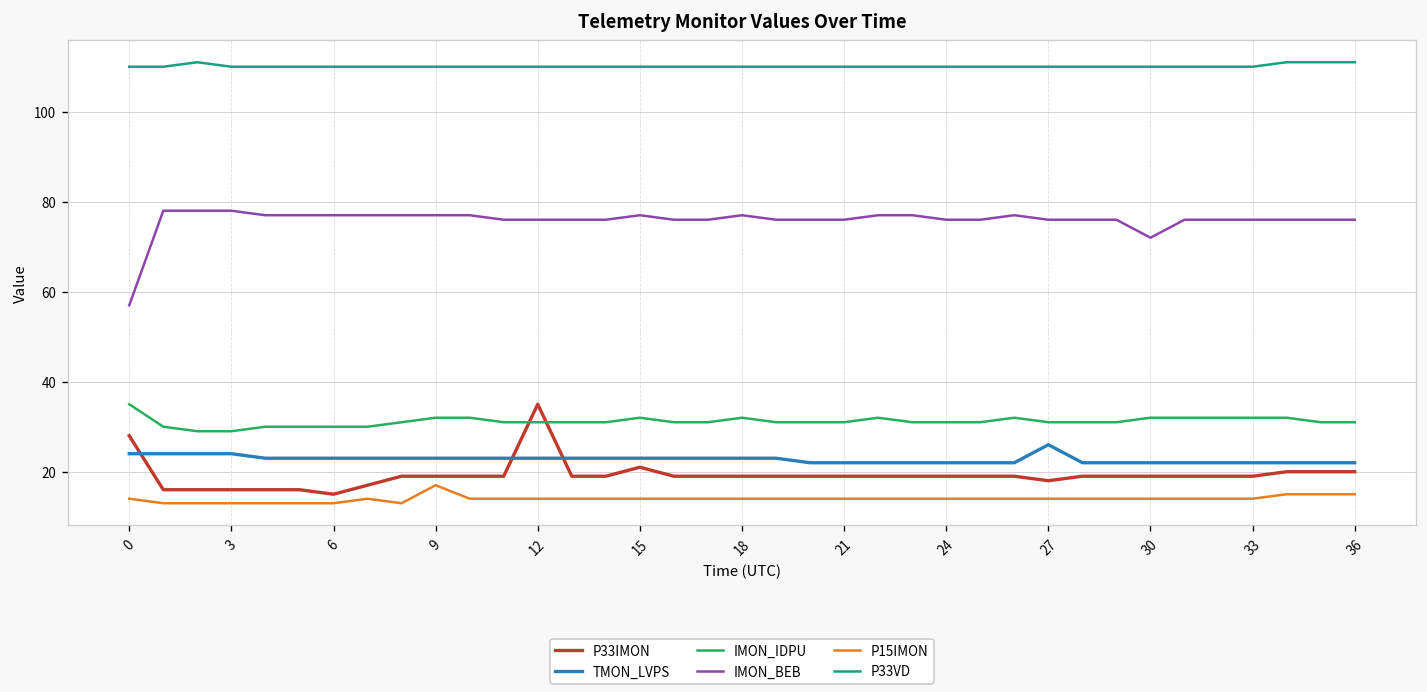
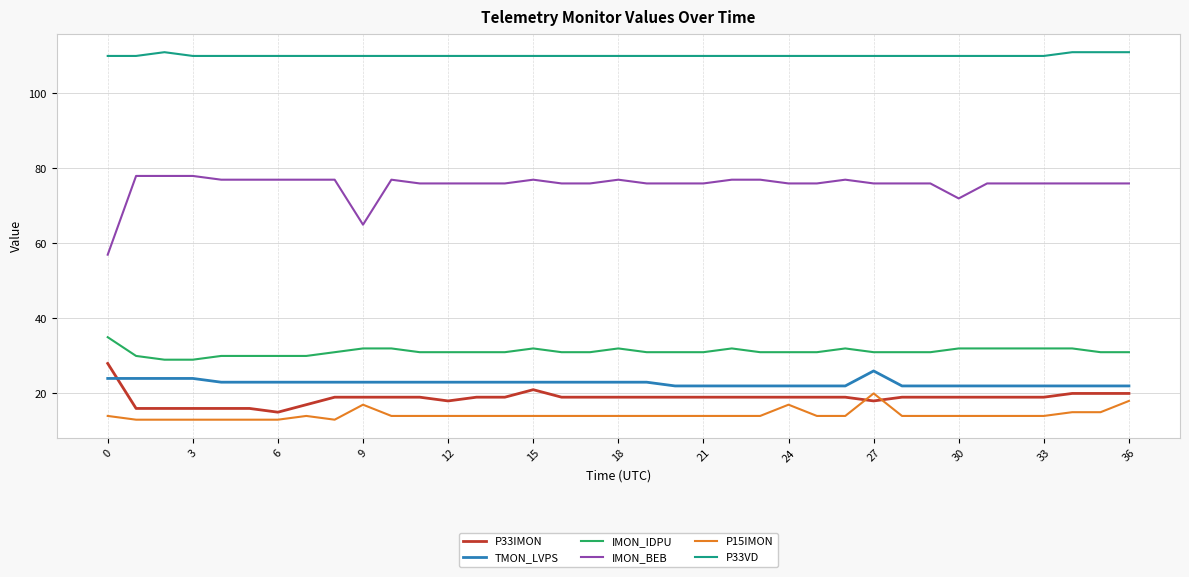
  {
    "P33IMON": {
      "0": 28,
      "3": 16,
      "6": 15,
      "9": 19,
-     "12": 35,
+     "12": 18,
      "15": 21,
      "18": 19,
      "21": 19,
      "24": 19,
      "27": 18,
      "30": 19,
      "33": 19,
      "36": 20
    },
    "TMON_LVPS": {
      "0": 24,
      "3": 24,
      "6": 23,
      "9": 23,
      "12": 23,
      "15": 23,
      "18": 23,
      "21": 22,
      "24": 22,
      "27": 26,
      "30": 22,
      "33": 22,
      "36": 22
    },
    "IMON_BEB": {
      "0": 57,
      "3": 78,
      "6": 77,
-     "9": 77,
+     "9": 65,
      "12": 76,
      "15": 77,
      "18": 77,
      "21": 76,
      "24": 76,
      "27": 76,
      "30": 72,
      "33": 76,
      "36": 76
    },
    "P15IMON": {
      "0": 14,
      "3": 13,
      "6": 13,
      "9": 17,
      "12": 14,
      "15": 14,
      "18": 14,
      "21": 14,
-     "24": 14,
-     "27": 14,
+     "24": 17,
+     "27": 20,
      "30": 14,
      "33": 14,
-     "36": 15
+     "36": 18
    }
  }
